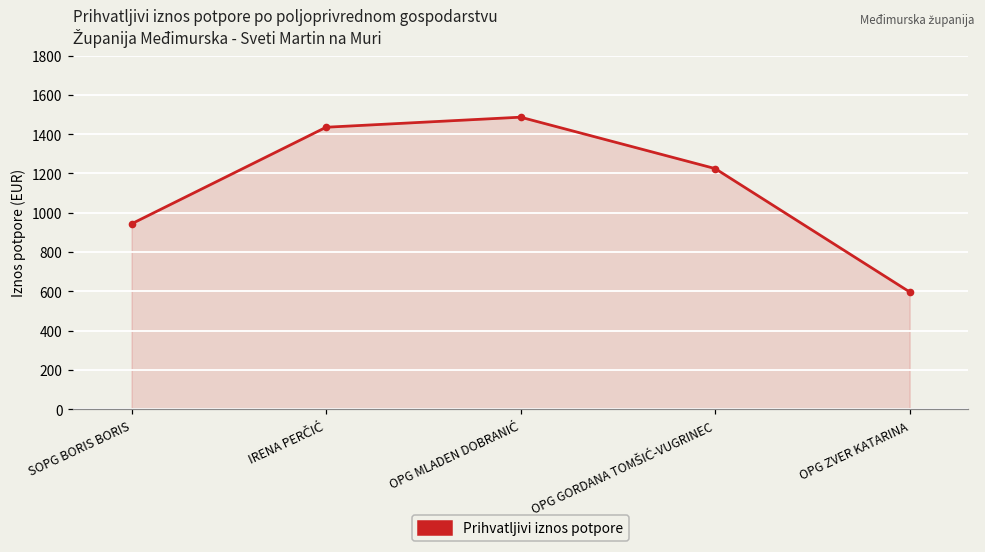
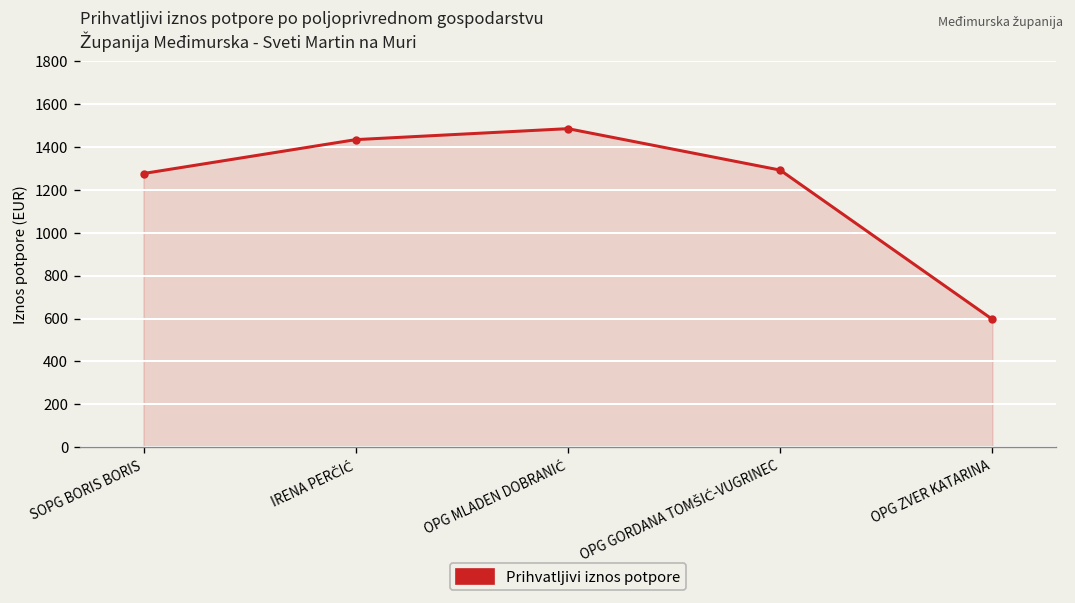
  {
-   "SOPG BORIS BORIS": 940,
+   "SOPG BORIS BORIS": 1280,
    "IRENA PERČIĆ": 1430,
    "OPG MLADEN DOBRANIĆ": 1490,
-   "OPG GORDANA TOMŠIĆ-VUGRINEC": 1220,
+   "OPG GORDANA TOMŠIĆ-VUGRINEC": 1290,
    "OPG ZVER KATARINA": 600
  }
